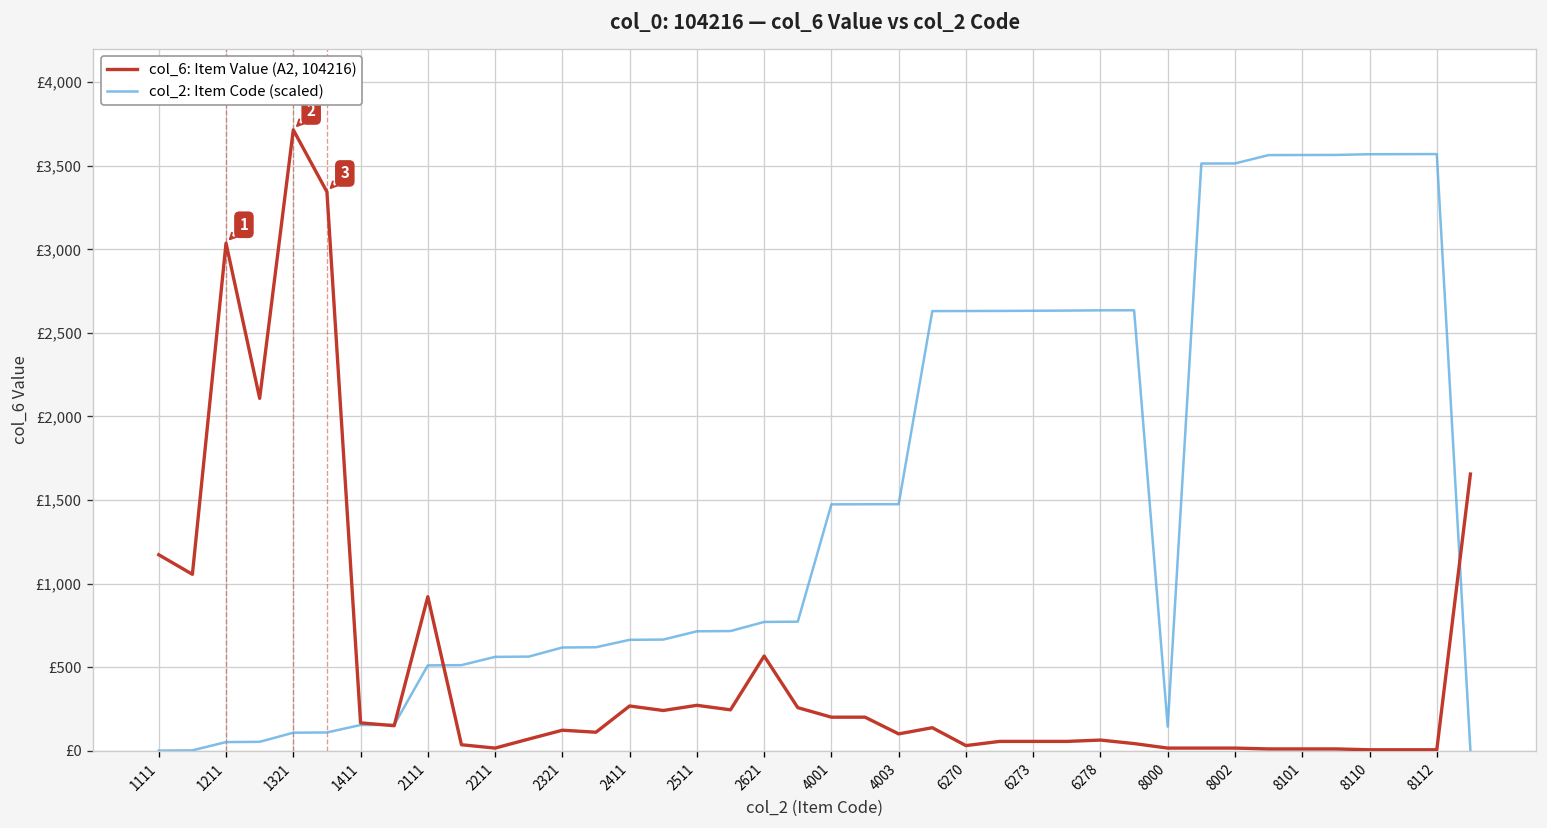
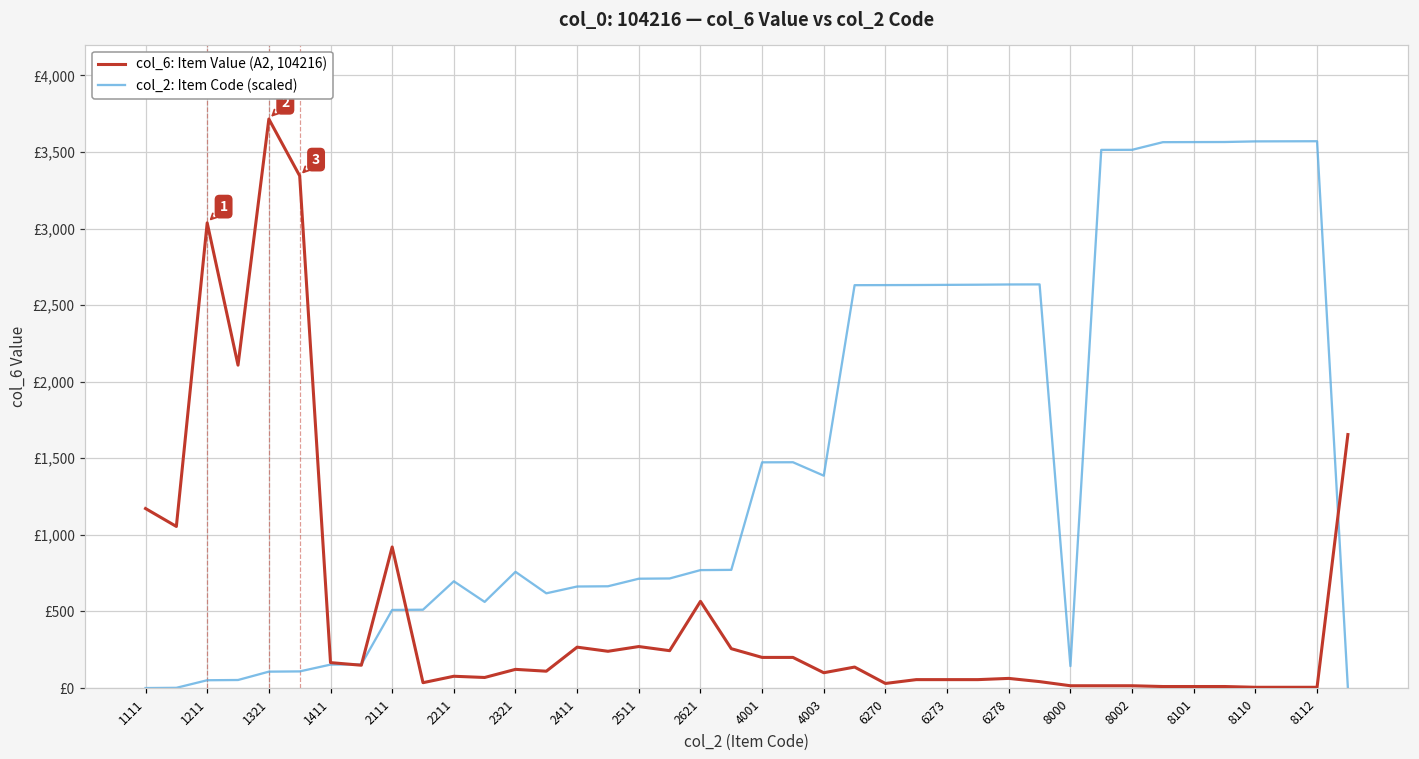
  {
    "col_6: Item Value (A2, 104216)": {
      "1111": "£1,170",
      "2111": "£920",
-     "2211": "£20",
+     "2211": "£80",
      "2321": "£120",
      "2411": "£270",
      "2511": "£270",
      "2621": "£570",
      "4001": "£200",
      "4003": "£100",
      "6270": "£30",
      "6273": "£60",
      "6278": "£60",
      "8000": "£20",
      "8002": "£20",
      "8101": "£10",
      "8110": "£10",
      "8112": "£10"
    },
    "col_2: Item Code (scaled)": {
      "1111": "£0",
      "1211": "£50",
      "1321": "£110",
      "2111": "£510",
-     "2211": "£560",
-     "2321": "£620",
+     "2211": "£700",
+     "2321": "£760",
      "2411": "£660",
      "2511": "£710",
      "2621": "£770",
      "4001": "£1,470",
-     "4003": "£1,470",
+     "4003": "£1,390",
      "6270": "£2,630",
      "6273": "£2,630",
      "6278": "£2,630",
      "8000": "£140",
      "8002": "£3,510",
      "8101": "£3,560",
      "8110": "£3,570",
      "8112": "£3,570"
    }
  }
